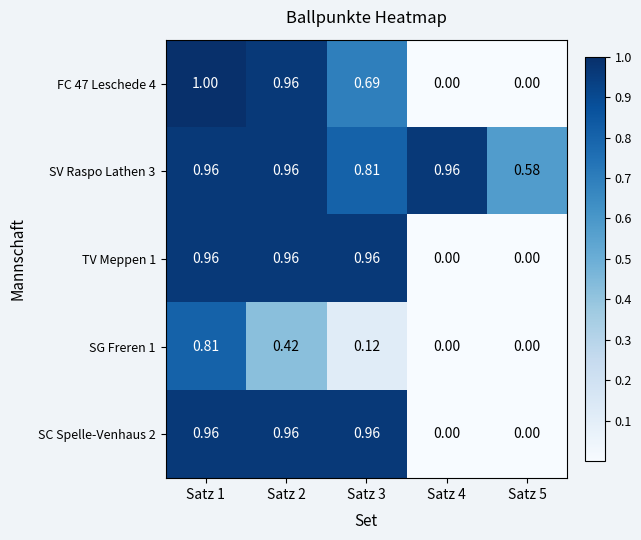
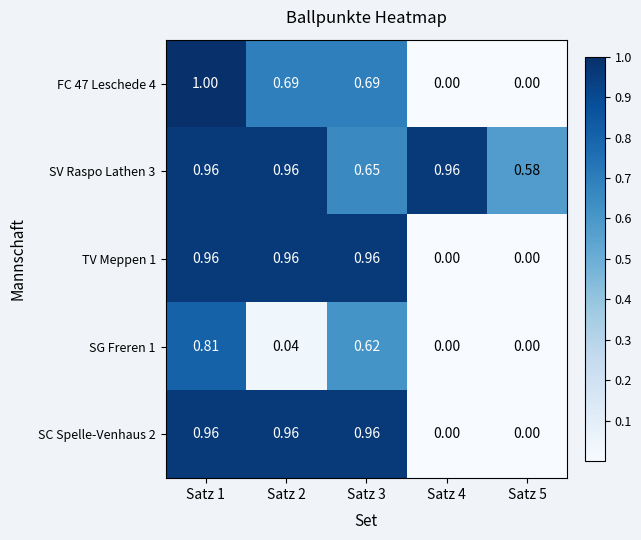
  {
    "FC 47 Leschede 4": {
      "Satz 1": 1.00,
-     "Satz 2": 0.96,
+     "Satz 2": 0.69,
      "Satz 3": 0.69,
      "Satz 4": 0.00,
      "Satz 5": 0.00
    },
    "SV Raspo Lathen 3": {
      "Satz 1": 0.96,
      "Satz 2": 0.96,
-     "Satz 3": 0.81,
+     "Satz 3": 0.65,
      "Satz 4": 0.96,
      "Satz 5": 0.58
    },
    "TV Meppen 1": {
      "Satz 1": 0.96,
      "Satz 2": 0.96,
      "Satz 3": 0.96,
      "Satz 4": 0.00,
      "Satz 5": 0.00
    },
    "SG Freren 1": {
      "Satz 1": 0.81,
-     "Satz 2": 0.42,
-     "Satz 3": 0.12,
+     "Satz 2": 0.04,
+     "Satz 3": 0.62,
      "Satz 4": 0.00,
      "Satz 5": 0.00
    },
    "SC Spelle-Venhaus 2": {
      "Satz 1": 0.96,
      "Satz 2": 0.96,
      "Satz 3": 0.96,
      "Satz 4": 0.00,
      "Satz 5": 0.00
    }
  }
